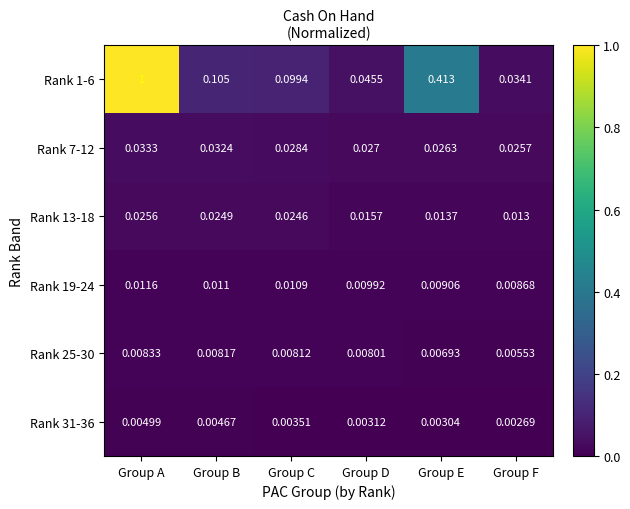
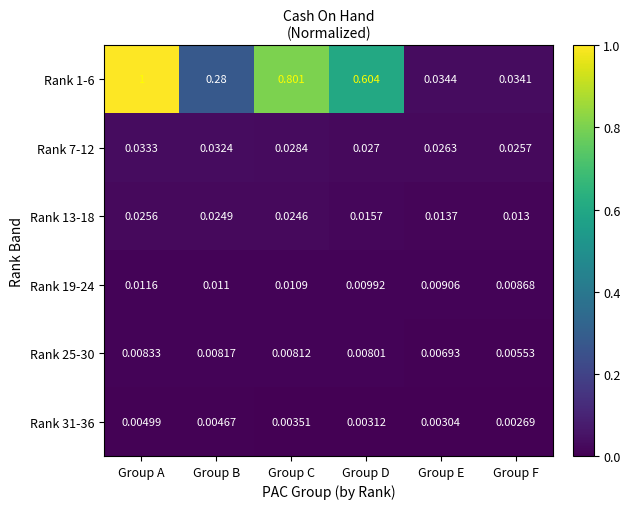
  {
    "Rank 1-6": {
-     "Group B": 0.105,
-     "Group C": 0.0994,
-     "Group D": 0.0455,
-     "Group E": 0.413,
+     "Group B": 0.28,
+     "Group C": 0.801,
+     "Group D": 0.604,
+     "Group E": 0.0344,
      "Group F": 0.0341
    },
    "Rank 7-12": {
      "Group A": 0.0333,
      "Group B": 0.0324,
      "Group C": 0.0284,
      "Group D": 0.027,
      "Group E": 0.0263,
      "Group F": 0.0257
    },
    "Rank 13-18": {
      "Group A": 0.0256,
      "Group B": 0.0249,
      "Group C": 0.0246,
      "Group D": 0.0157,
      "Group E": 0.0137,
      "Group F": 0.013
    },
    "Rank 19-24": {
      "Group A": 0.0116,
      "Group B": 0.011,
      "Group C": 0.0109,
      "Group D": 0.00992,
      "Group E": 0.00906,
      "Group F": 0.00868
    },
    "Rank 25-30": {
      "Group A": 0.00833,
      "Group B": 0.00817,
      "Group C": 0.00812,
      "Group D": 0.00801,
      "Group E": 0.00693,
      "Group F": 0.00553
    },
    "Rank 31-36": {
      "Group A": 0.00499,
      "Group B": 0.00467,
      "Group C": 0.00351,
      "Group D": 0.00312,
      "Group E": 0.00304,
      "Group F": 0.00269
    }
  }
